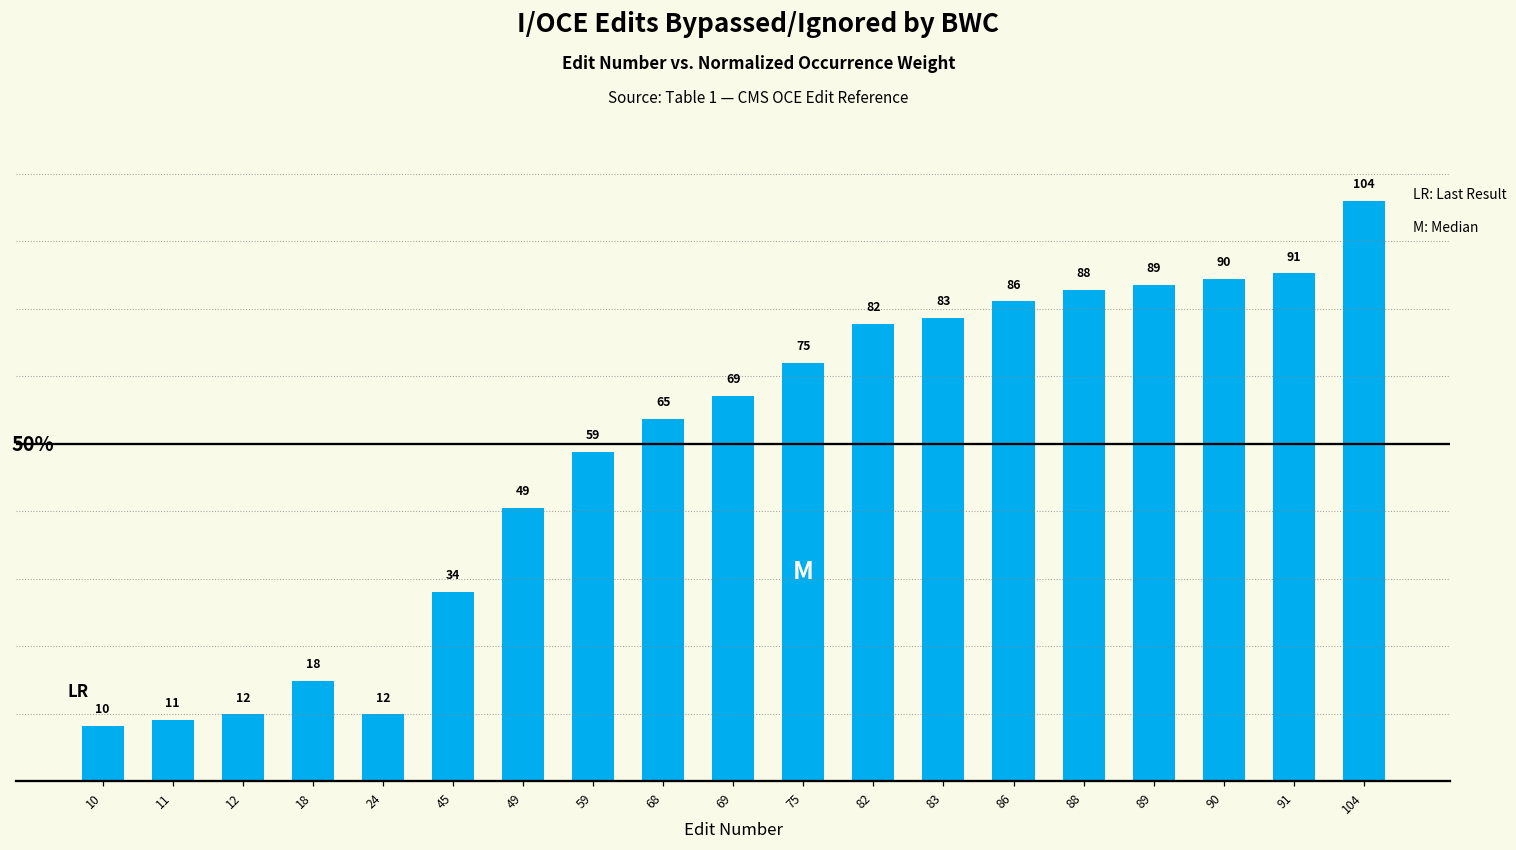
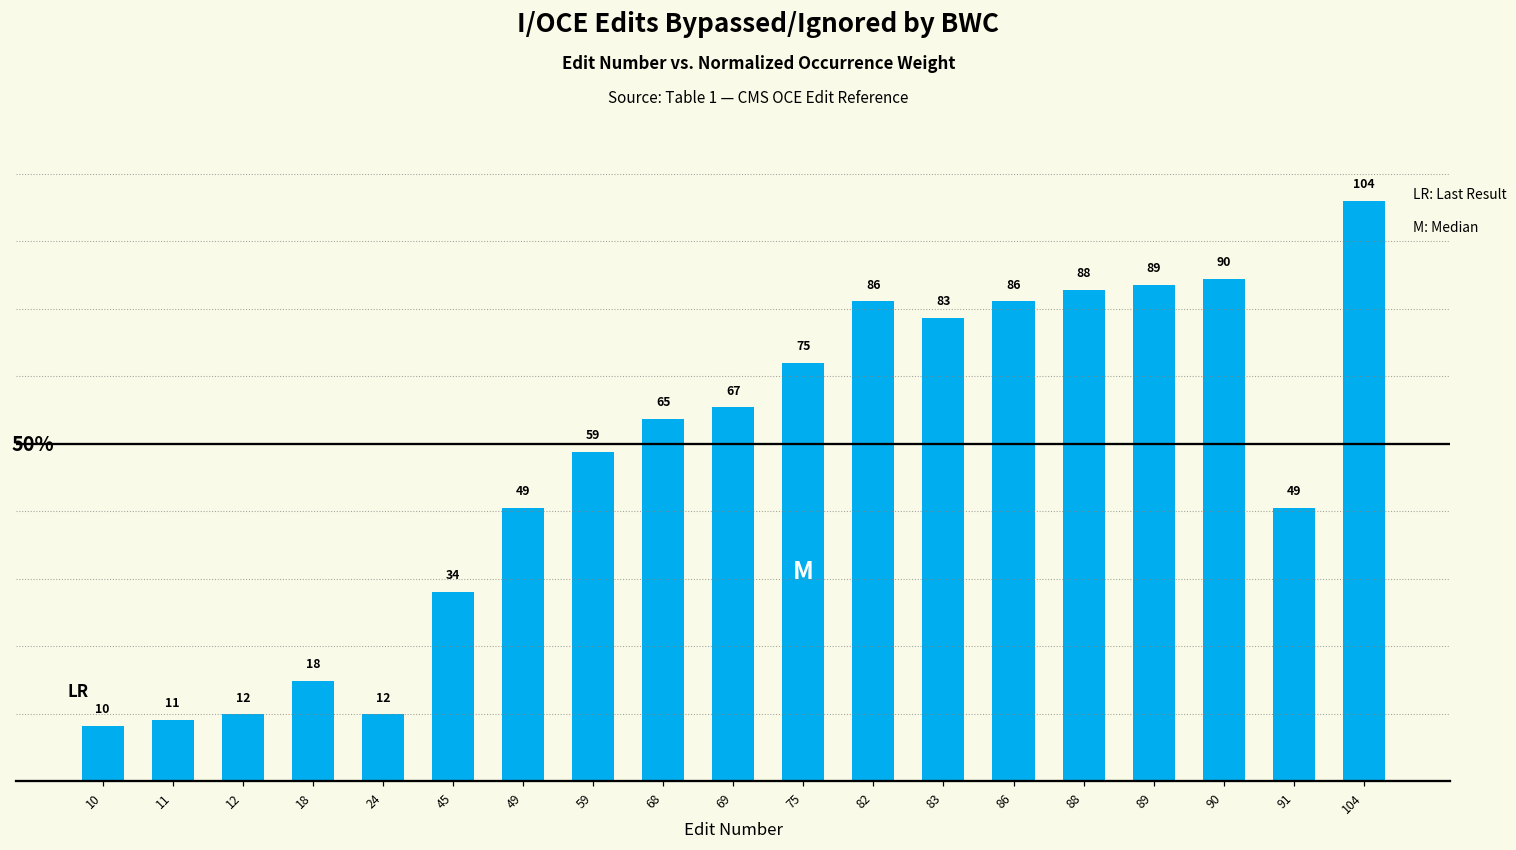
  {
-   "69": 69,
-   "82": 82,
-   "91": 91
+   "69": 67,
+   "82": 86,
+   "91": 49
  }
